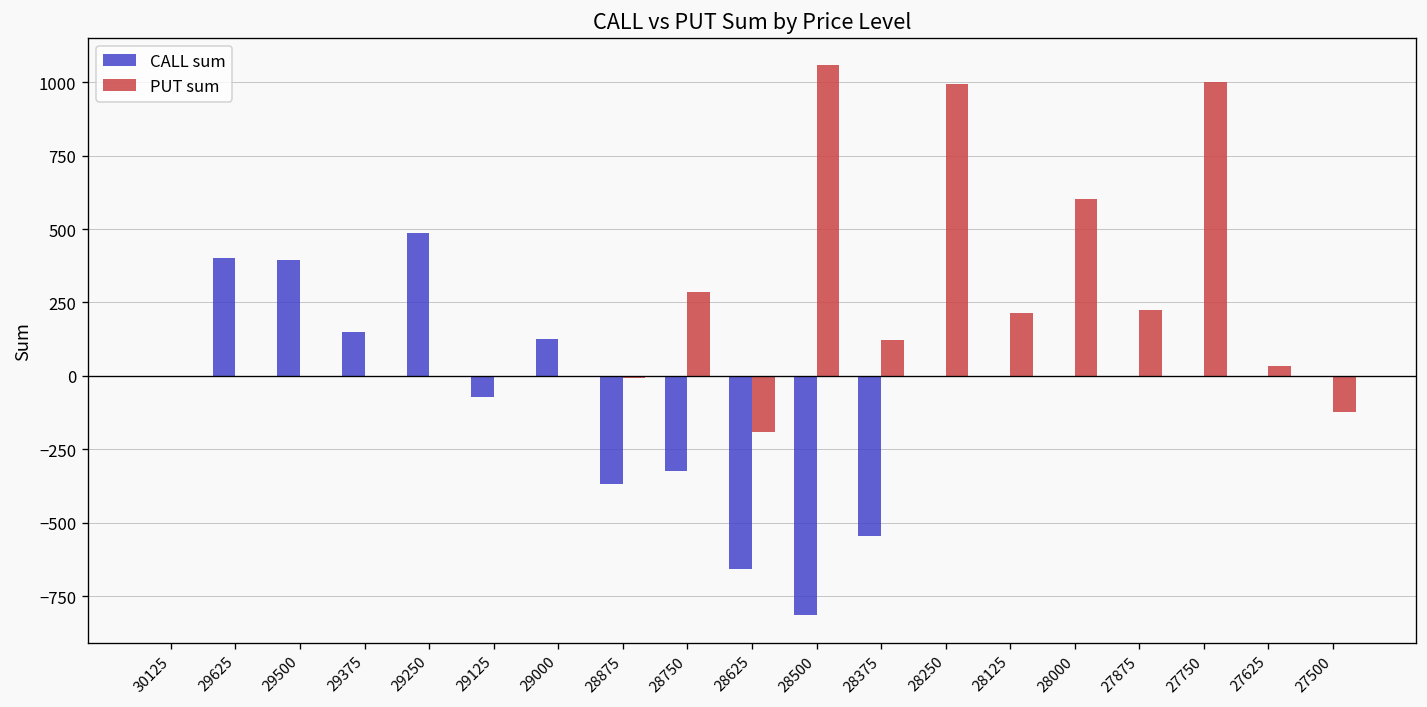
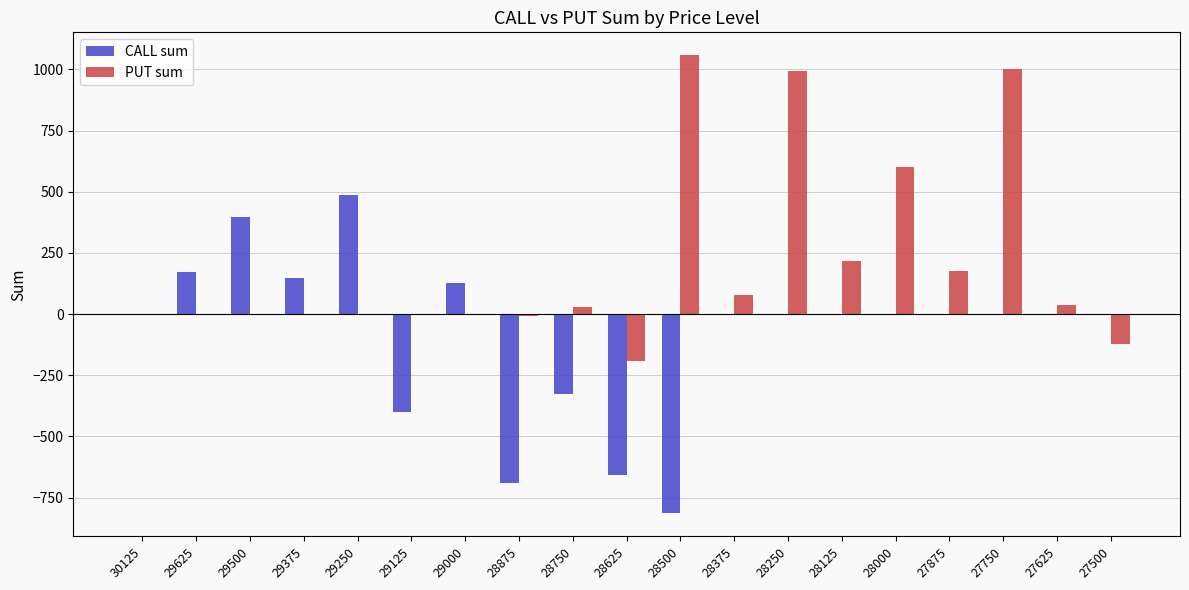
  {
    "CALL sum": {
      "30125": 0,
-     "29625": 400,
+     "29625": 170,
      "29500": 400,
      "29375": 150,
      "29250": 490,
-     "29125": -70,
+     "29125": -400,
      "29000": 130,
-     "28875": -370,
+     "28875": -690,
      "28750": -330,
      "28625": -660,
      "28500": -820,
-     "28375": -550,
+     "28375": 0,
      "28125": 0,
      "28000": 0,
      "27875": 0,
      "27750": 0,
      "27625": 0,
      "27500": 0
    },
    "PUT sum": {
      "30125": 0,
      "29625": 0,
      "29500": 0,
      "29375": 0,
      "29250": 0,
      "29125": 0,
      "29000": 0,
-     "28750": 280,
+     "28750": 30,
      "28625": -190,
      "28500": 1060,
-     "28375": 120,
+     "28375": 80,
      "28250": 990,
      "28125": 220,
      "28000": 600,
-     "27875": 230,
+     "27875": 180,
      "27750": 1000,
      "27625": 40,
      "27500": -120
    }
  }
